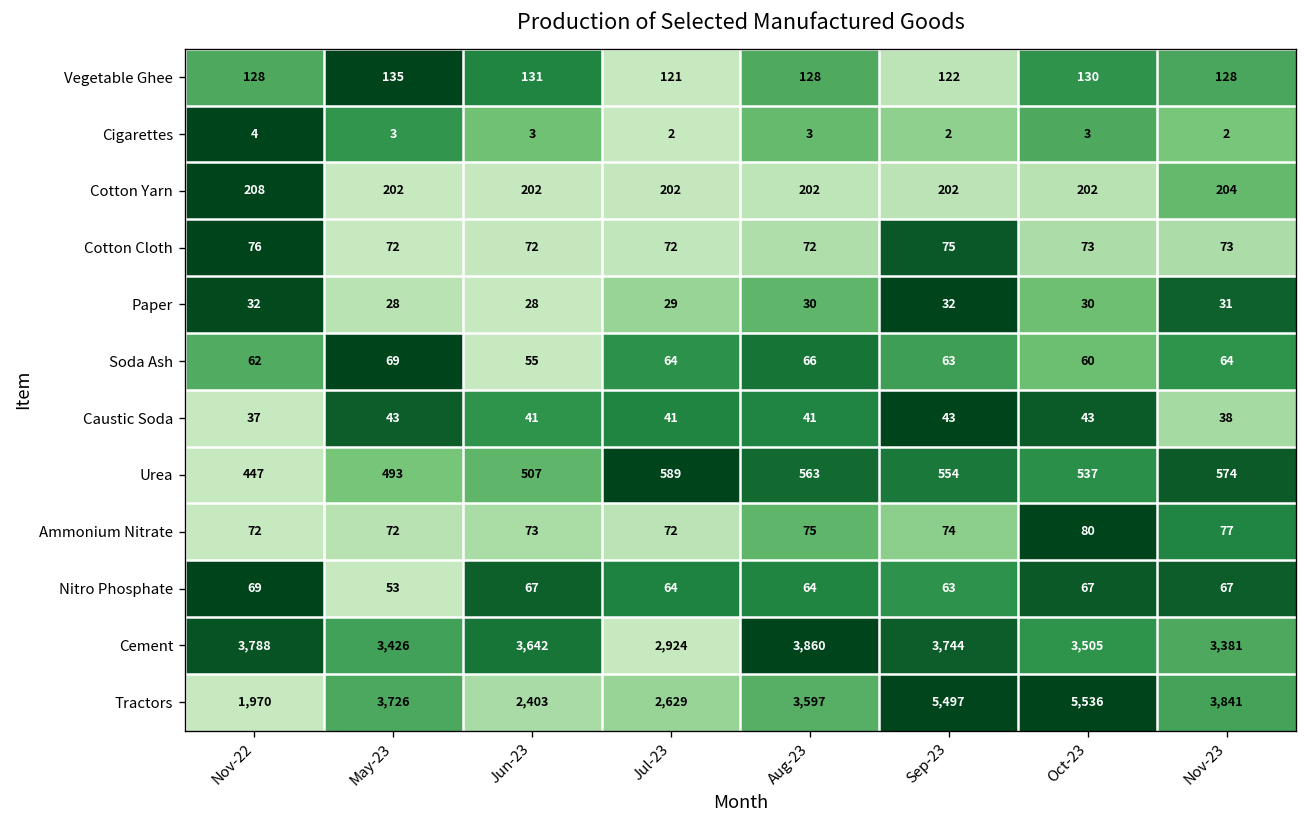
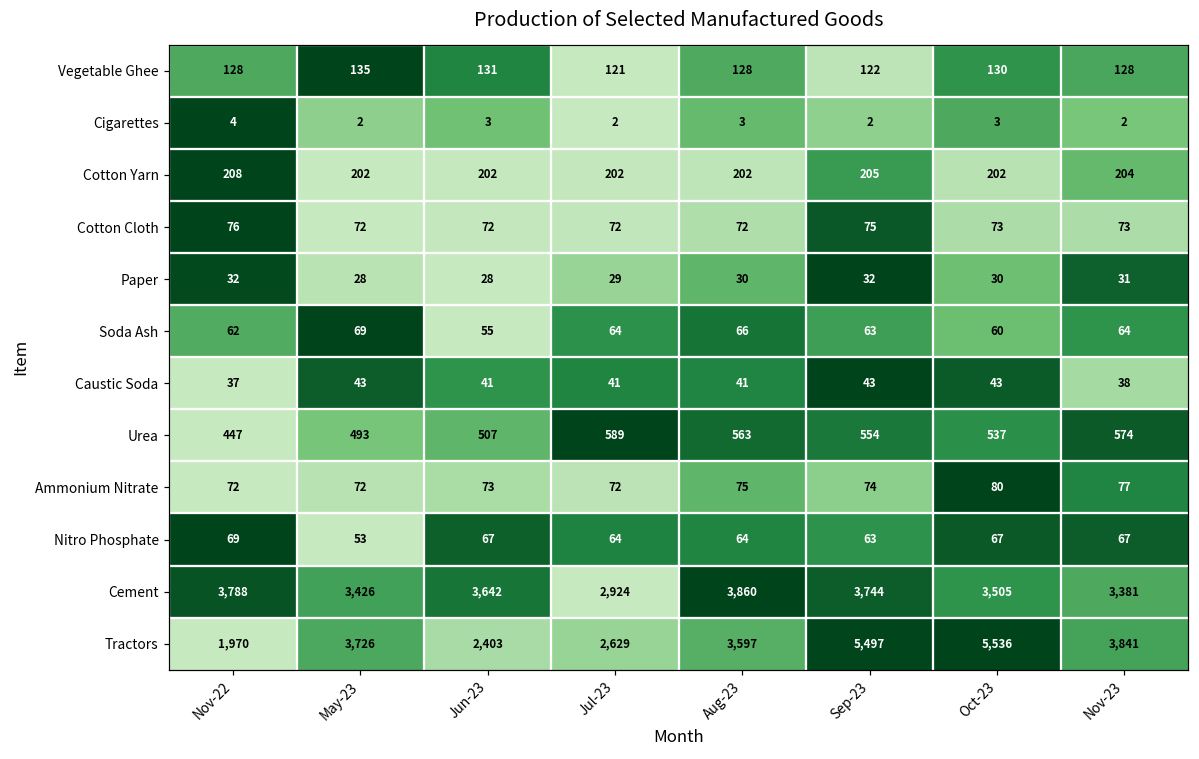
  {
    "Vegetable Ghee": {
      "Nov-22": "128",
      "May-23": "135",
      "Jun-23": "131",
      "Jul-23": "121",
      "Aug-23": "128",
      "Sep-23": "122",
      "Oct-23": "130",
      "Nov-23": "128"
    },
    "Cigarettes": {
      "Nov-22": "4",
-     "May-23": "3",
+     "May-23": "2",
      "Jun-23": "3",
      "Jul-23": "2",
      "Aug-23": "3",
      "Sep-23": "2",
      "Oct-23": "3",
      "Nov-23": "2"
    },
    "Cotton Yarn": {
      "Nov-22": "208",
      "May-23": "202",
      "Jun-23": "202",
      "Jul-23": "202",
      "Aug-23": "202",
-     "Sep-23": "202",
+     "Sep-23": "205",
      "Oct-23": "202",
      "Nov-23": "204"
    },
    "Cotton Cloth": {
      "Nov-22": "76",
      "May-23": "72",
      "Jun-23": "72",
      "Jul-23": "72",
      "Aug-23": "72",
      "Sep-23": "75",
      "Oct-23": "73",
      "Nov-23": "73"
    },
    "Paper": {
      "Nov-22": "32",
      "May-23": "28",
      "Jun-23": "28",
      "Jul-23": "29",
      "Aug-23": "30",
      "Sep-23": "32",
      "Oct-23": "30",
      "Nov-23": "31"
    },
    "Soda Ash": {
      "Nov-22": "62",
      "May-23": "69",
      "Jun-23": "55",
      "Jul-23": "64",
      "Aug-23": "66",
      "Sep-23": "63",
      "Oct-23": "60",
      "Nov-23": "64"
    },
    "Caustic Soda": {
      "Nov-22": "37",
      "May-23": "43",
      "Jun-23": "41",
      "Jul-23": "41",
      "Aug-23": "41",
      "Sep-23": "43",
      "Oct-23": "43",
      "Nov-23": "38"
    },
    "Urea": {
      "Nov-22": "447",
      "May-23": "493",
      "Jun-23": "507",
      "Jul-23": "589",
      "Aug-23": "563",
      "Sep-23": "554",
      "Oct-23": "537",
      "Nov-23": "574"
    },
    "Ammonium Nitrate": {
      "Nov-22": "72",
      "May-23": "72",
      "Jun-23": "73",
      "Jul-23": "72",
      "Aug-23": "75",
      "Sep-23": "74",
      "Oct-23": "80",
      "Nov-23": "77"
    },
    "Nitro Phosphate": {
      "Nov-22": "69",
      "May-23": "53",
      "Jun-23": "67",
      "Jul-23": "64",
      "Aug-23": "64",
      "Sep-23": "63",
      "Oct-23": "67",
      "Nov-23": "67"
    },
    "Cement": {
      "Nov-22": "3,788",
      "May-23": "3,426",
      "Jun-23": "3,642",
      "Jul-23": "2,924",
      "Aug-23": "3,860",
      "Sep-23": "3,744",
      "Oct-23": "3,505",
      "Nov-23": "3,381"
    },
    "Tractors": {
      "Nov-22": "1,970",
      "May-23": "3,726",
      "Jun-23": "2,403",
      "Jul-23": "2,629",
      "Aug-23": "3,597",
      "Sep-23": "5,497",
      "Oct-23": "5,536",
      "Nov-23": "3,841"
    }
  }
